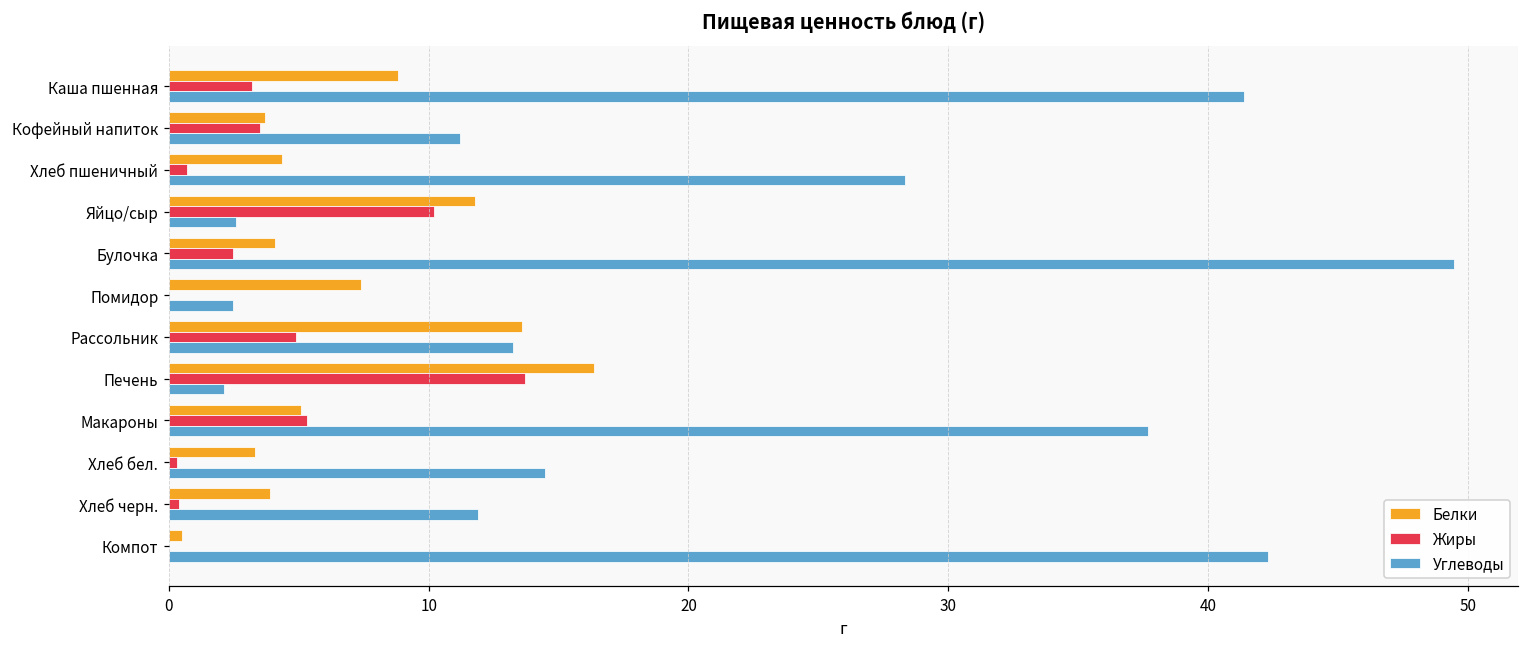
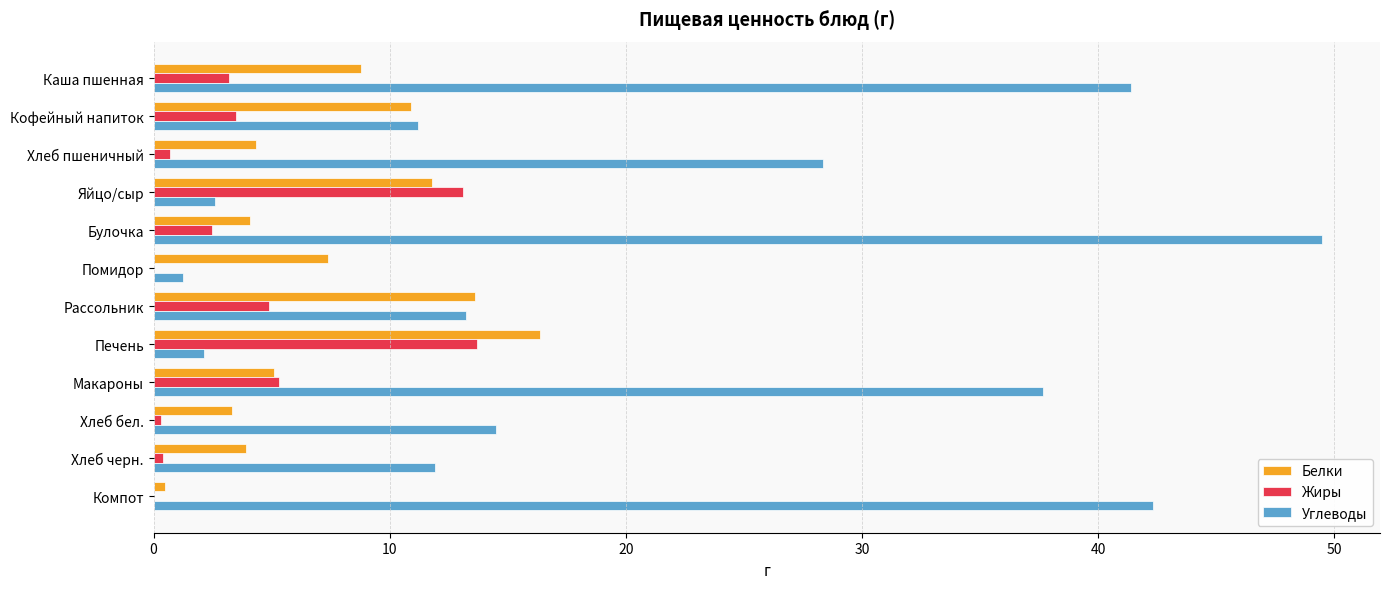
  {
    "Белки": {
      "Каша пшенная": 8.8,
-     "Кофейный напиток": 3.7,
+     "Кофейный напиток": 10.9,
      "Хлеб пшеничный": 4.4,
      "Яйцо/сыр": 11.8,
      "Булочка": 4.1,
      "Помидор": 7.4,
      "Рассольник": 13.6,
      "Печень": 16.4,
      "Макароны": 5.1,
      "Хлеб бел.": 3.3,
      "Хлеб черн.": 3.9,
      "Компот": 0.5
    },
    "Жиры": {
      "Каша пшенная": 3.2,
      "Кофейный напиток": 3.5,
      "Хлеб пшеничный": 0.7,
-     "Яйцо/сыр": 10.2,
+     "Яйцо/сыр": 13.1,
      "Булочка": 2.5,
      "Помидор": 0.0,
      "Рассольник": 4.9,
      "Печень": 13.7,
      "Макароны": 5.3,
      "Хлеб бел.": 0.3,
      "Хлеб черн.": 0.4,
      "Компот": 0.0
    },
    "Углеводы": {
      "Каша пшенная": 41.4,
      "Кофейный напиток": 11.2,
      "Хлеб пшеничный": 28.4,
      "Яйцо/сыр": 2.6,
      "Булочка": 49.5,
-     "Помидор": 2.5,
+     "Помидор": 1.3,
      "Рассольник": 13.3,
      "Печень": 2.1,
      "Макароны": 37.7,
      "Хлеб бел.": 14.5,
      "Хлеб черн.": 11.9,
      "Компот": 42.3
    }
  }
